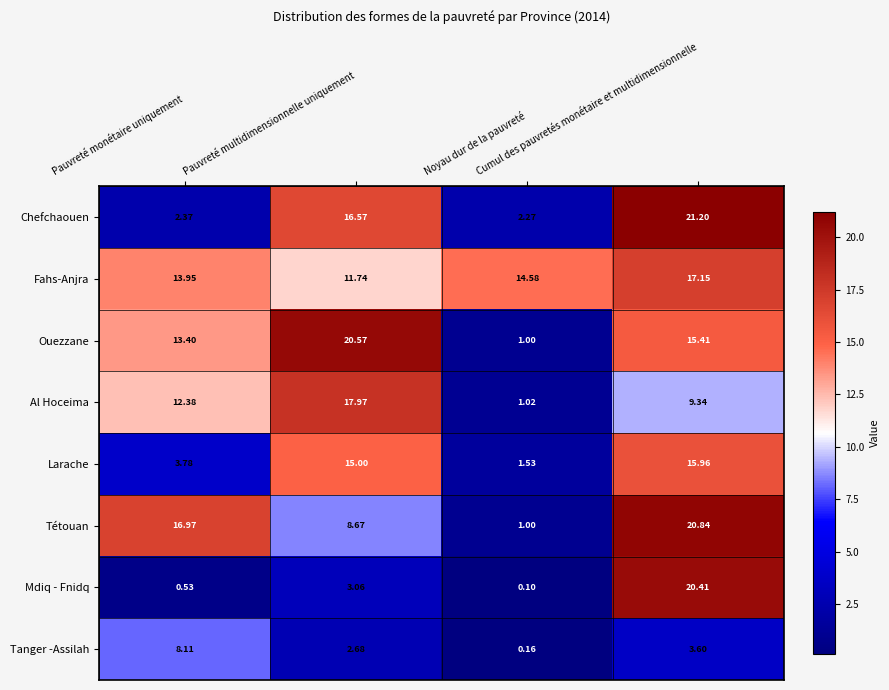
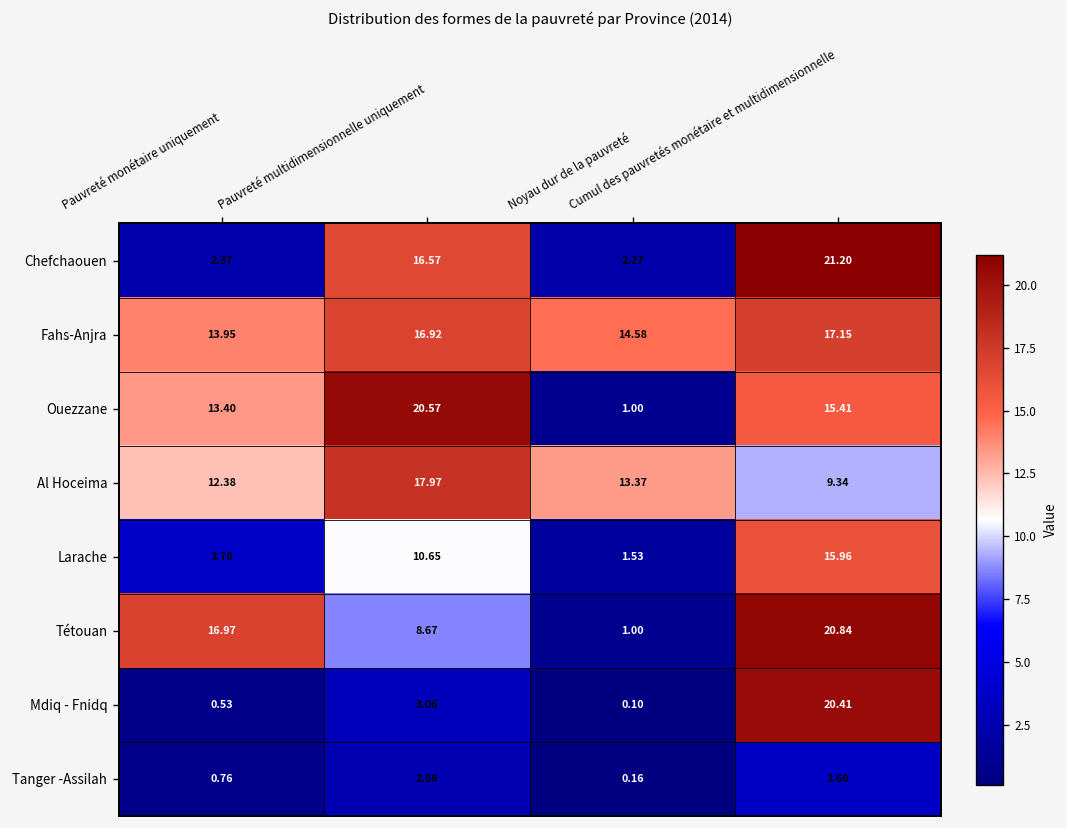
  {
    "Chefchaouen": {
      "Pauvreté monétaire uniquement": 2.37,
      "Pauvreté multidimensionnelle uniquement": 16.57,
      "Noyau dur de la pauvreté": 2.27,
      "Cumul des pauvretés monétaire et multidimensionnelle": 21.20
    },
    "Fahs-Anjra": {
      "Pauvreté monétaire uniquement": 13.95,
-     "Pauvreté multidimensionnelle uniquement": 11.74,
+     "Pauvreté multidimensionnelle uniquement": 16.92,
      "Noyau dur de la pauvreté": 14.58,
      "Cumul des pauvretés monétaire et multidimensionnelle": 17.15
    },
    "Ouezzane": {
      "Pauvreté monétaire uniquement": 13.40,
      "Pauvreté multidimensionnelle uniquement": 20.57,
      "Noyau dur de la pauvreté": 1.00,
      "Cumul des pauvretés monétaire et multidimensionnelle": 15.41
    },
    "Al Hoceima": {
      "Pauvreté monétaire uniquement": 12.38,
      "Pauvreté multidimensionnelle uniquement": 17.97,
-     "Noyau dur de la pauvreté": 1.02,
+     "Noyau dur de la pauvreté": 13.37,
      "Cumul des pauvretés monétaire et multidimensionnelle": 9.34
    },
    "Larache": {
      "Pauvreté monétaire uniquement": 3.78,
-     "Pauvreté multidimensionnelle uniquement": 15.00,
+     "Pauvreté multidimensionnelle uniquement": 10.65,
      "Noyau dur de la pauvreté": 1.53,
      "Cumul des pauvretés monétaire et multidimensionnelle": 15.96
    },
    "Tétouan": {
      "Pauvreté monétaire uniquement": 16.97,
      "Pauvreté multidimensionnelle uniquement": 8.67,
      "Noyau dur de la pauvreté": 1.00,
      "Cumul des pauvretés monétaire et multidimensionnelle": 20.84
    },
    "Mdiq - Fnidq": {
      "Pauvreté monétaire uniquement": 0.53,
      "Pauvreté multidimensionnelle uniquement": 3.06,
      "Noyau dur de la pauvreté": 0.10,
      "Cumul des pauvretés monétaire et multidimensionnelle": 20.41
    },
    "Tanger -Assilah": {
-     "Pauvreté monétaire uniquement": 8.11,
+     "Pauvreté monétaire uniquement": 0.76,
      "Pauvreté multidimensionnelle uniquement": 2.68,
      "Noyau dur de la pauvreté": 0.16,
      "Cumul des pauvretés monétaire et multidimensionnelle": 3.60
    }
  }
